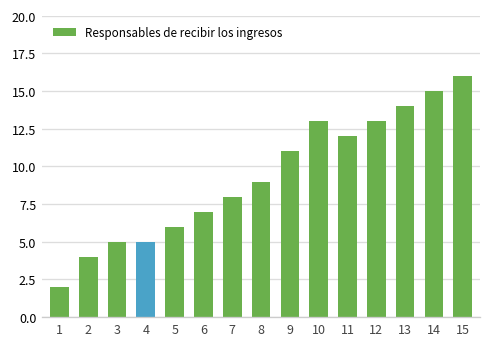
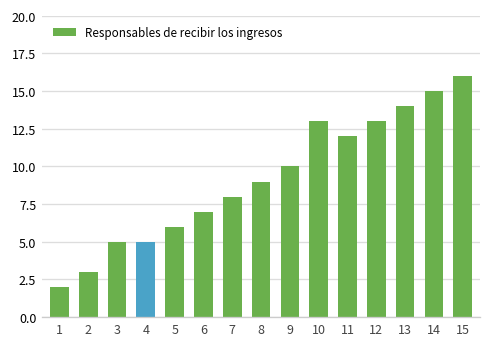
  {
    "1": 2.0,
-   "2": 4.0,
+   "2": 3.0,
    "3": 5.0,
    "4": 5.0,
    "5": 6.0,
    "6": 7.0,
    "7": 8.0,
    "8": 9.0,
-   "9": 11.0,
+   "9": 10.0,
    "10": 13.0,
    "11": 12.0,
    "12": 13.0,
    "13": 14.0,
    "14": 15.0,
    "15": 16.0
  }
